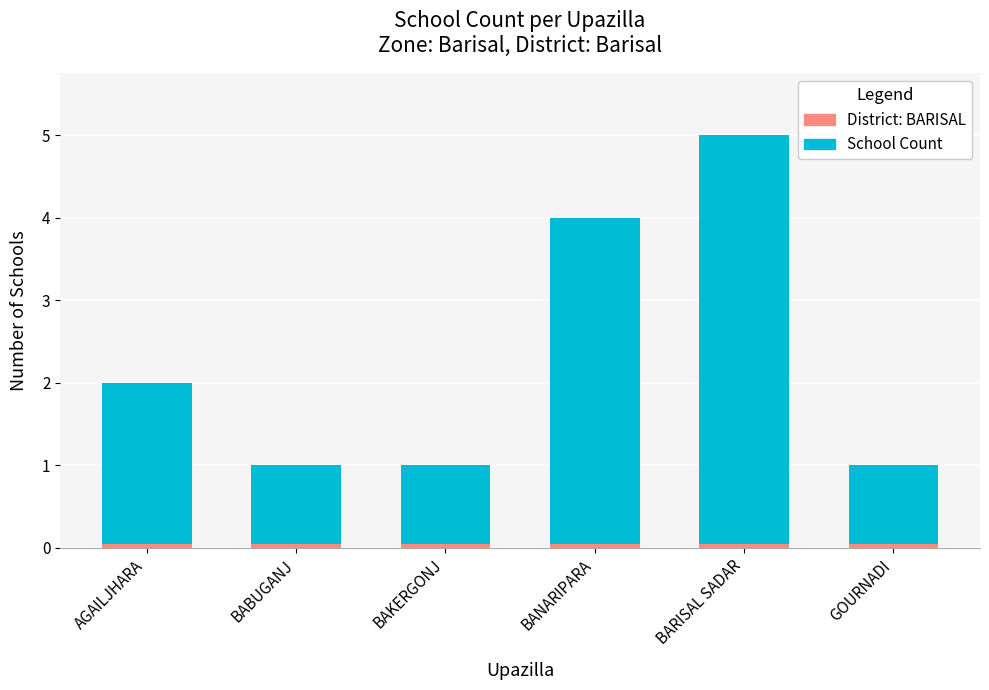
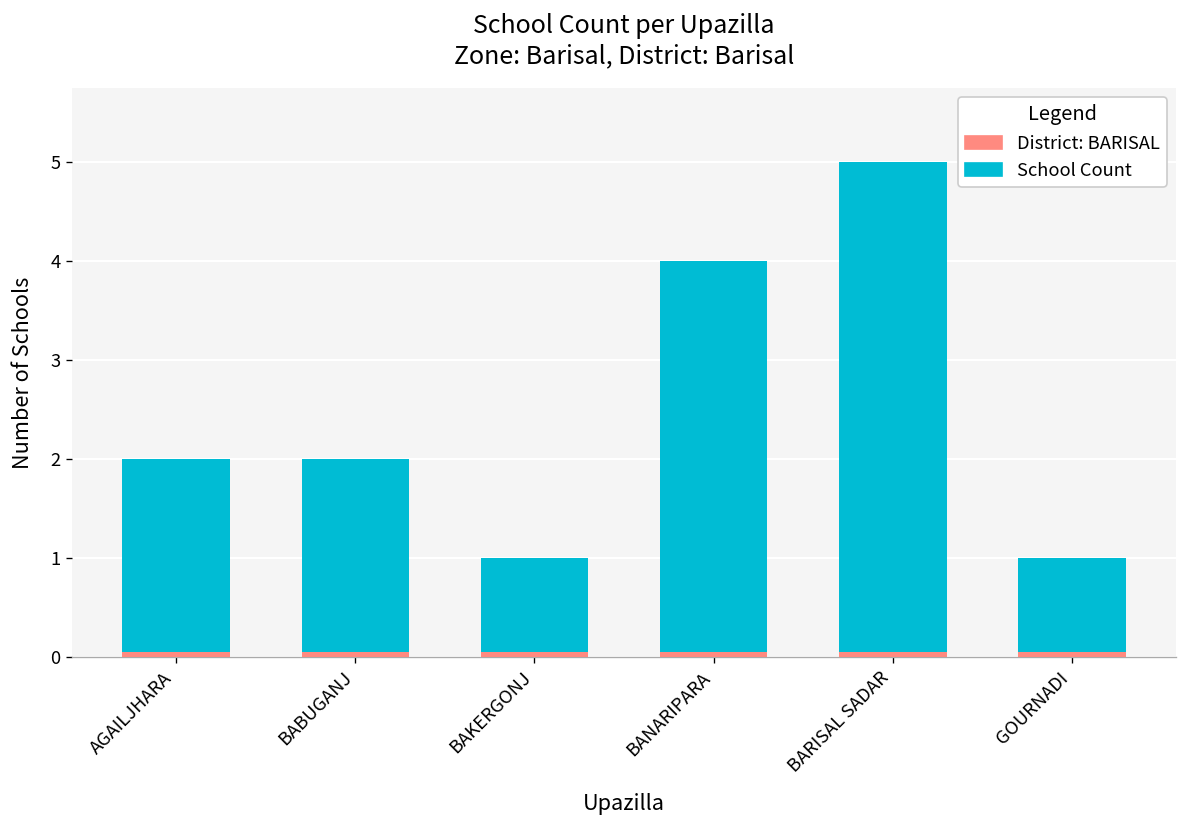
  {
    "School Count": {
      "AGAILJHARA": 2,
-     "BABUGANJ": 1,
+     "BABUGANJ": 2,
      "BAKERGONJ": 1,
      "BANARIPARA": 4,
      "BARISAL SADAR": 5,
      "GOURNADI": 1
    }
  }
